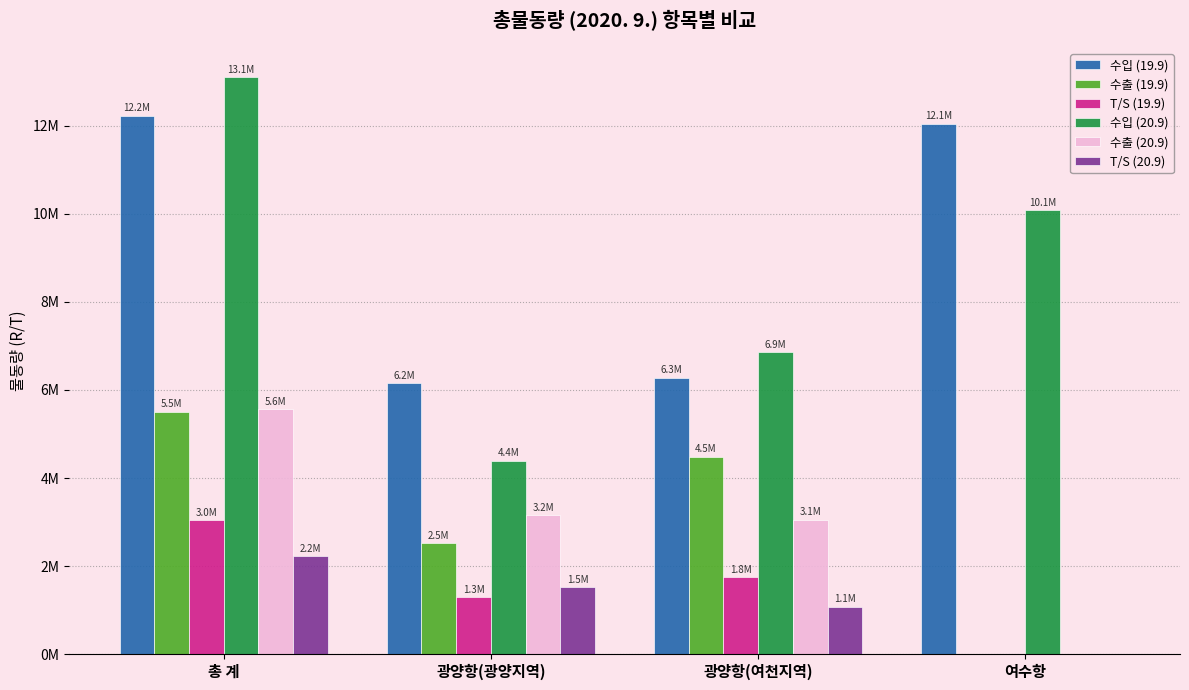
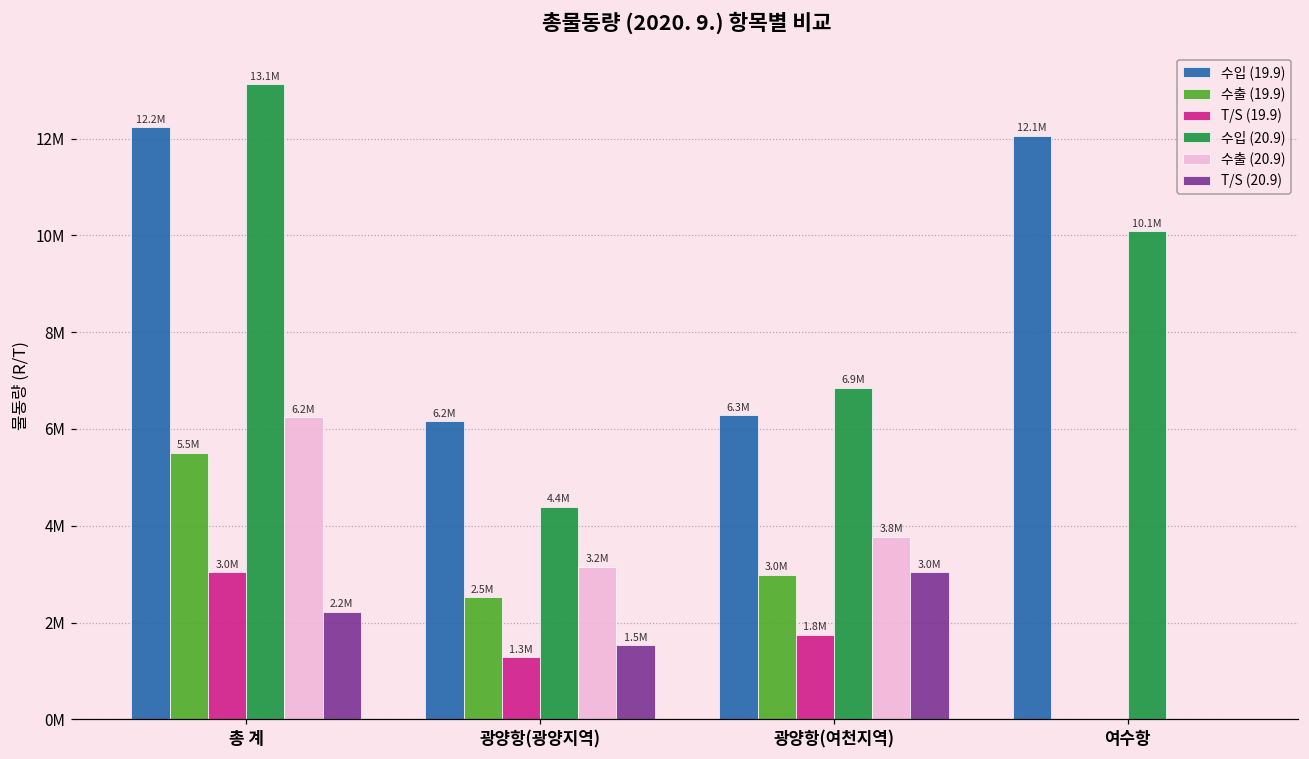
  {
    "수입 (19.9)": {
      "총 계": "12.2M",
      "광양항(광양지역)": "6.2M",
      "광양항(여천지역)": "6.3M",
      "여수항": "12.1M"
    },
    "수출 (19.9)": {
      "총 계": "5.5M",
      "광양항(광양지역)": "2.5M",
-     "광양항(여천지역)": "4.5M"
+     "광양항(여천지역)": "3.0M"
    },
    "T/S (19.9)": {
      "총 계": "3.0M",
      "광양항(광양지역)": "1.3M",
      "광양항(여천지역)": "1.8M"
    },
    "수입 (20.9)": {
      "총 계": "13.1M",
      "광양항(광양지역)": "4.4M",
      "광양항(여천지역)": "6.9M",
      "여수항": "10.1M"
    },
    "수출 (20.9)": {
-     "총 계": "5.6M",
+     "총 계": "6.2M",
      "광양항(광양지역)": "3.2M",
-     "광양항(여천지역)": "3.1M"
+     "광양항(여천지역)": "3.8M"
    },
    "T/S (20.9)": {
      "총 계": "2.2M",
      "광양항(광양지역)": "1.5M",
-     "광양항(여천지역)": "1.1M"
+     "광양항(여천지역)": "3.0M"
    }
  }
